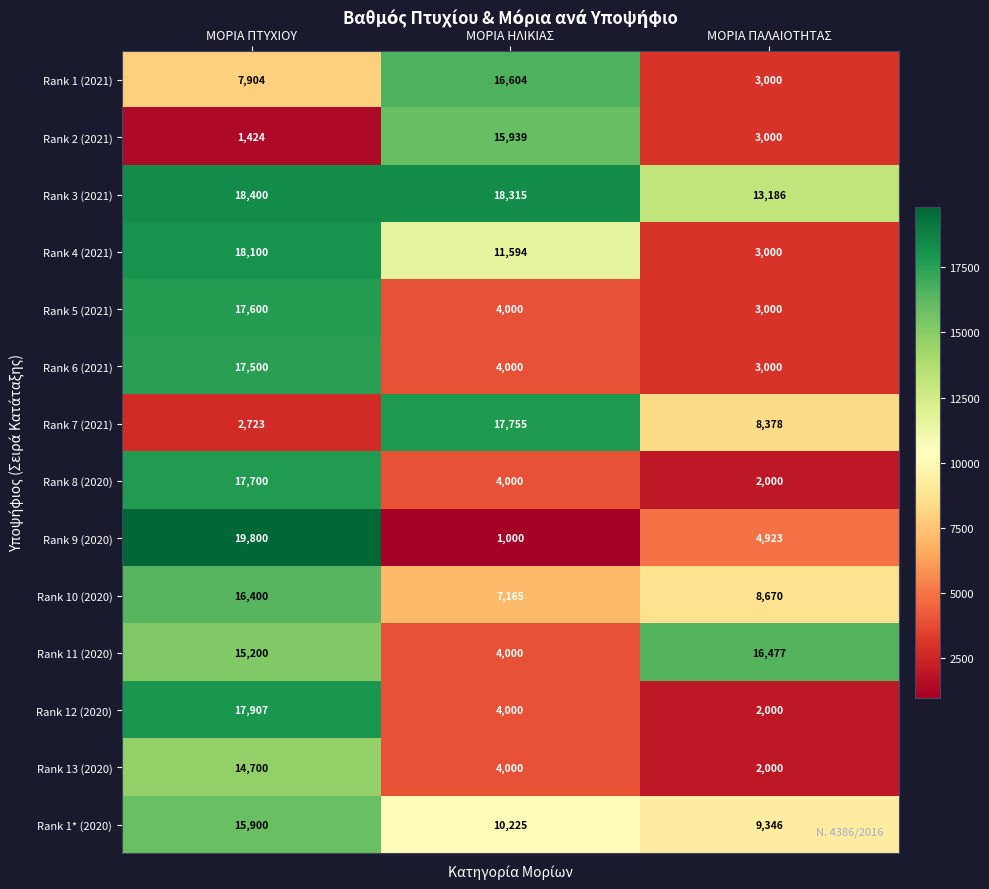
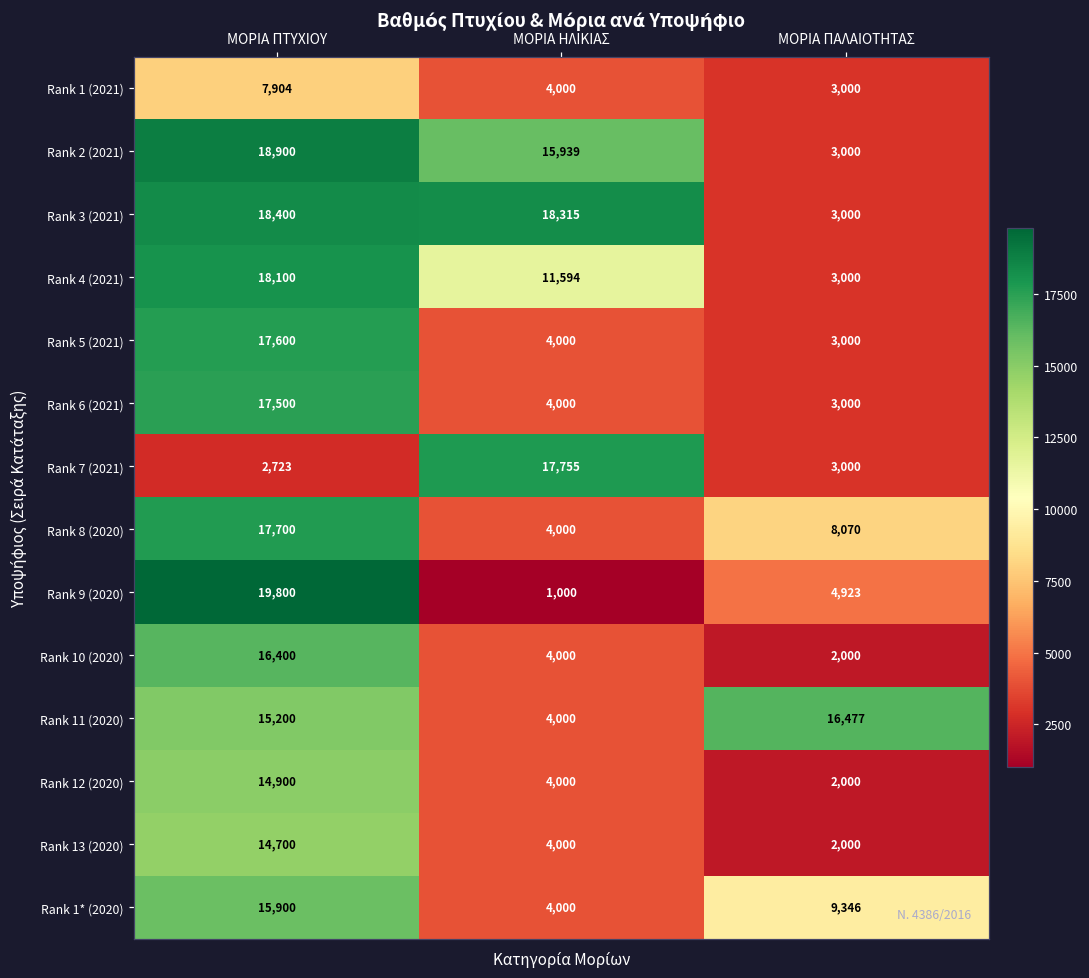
  {
    "Rank 1 (2021)": {
      "ΜΟΡΙΑ ΠΤΥΧΙΟΥ": "7,904",
-     "ΜΟΡΙΑ ΗΛΙΚΙΑΣ": "16,604",
+     "ΜΟΡΙΑ ΗΛΙΚΙΑΣ": "4,000",
      "ΜΟΡΙΑ ΠΑΛΑΙΟΤΗΤΑΣ": "3,000"
    },
    "Rank 2 (2021)": {
-     "ΜΟΡΙΑ ΠΤΥΧΙΟΥ": "1,424",
+     "ΜΟΡΙΑ ΠΤΥΧΙΟΥ": "18,900",
      "ΜΟΡΙΑ ΗΛΙΚΙΑΣ": "15,939",
      "ΜΟΡΙΑ ΠΑΛΑΙΟΤΗΤΑΣ": "3,000"
    },
    "Rank 3 (2021)": {
      "ΜΟΡΙΑ ΠΤΥΧΙΟΥ": "18,400",
      "ΜΟΡΙΑ ΗΛΙΚΙΑΣ": "18,315",
-     "ΜΟΡΙΑ ΠΑΛΑΙΟΤΗΤΑΣ": "13,186"
+     "ΜΟΡΙΑ ΠΑΛΑΙΟΤΗΤΑΣ": "3,000"
    },
    "Rank 4 (2021)": {
      "ΜΟΡΙΑ ΠΤΥΧΙΟΥ": "18,100",
      "ΜΟΡΙΑ ΗΛΙΚΙΑΣ": "11,594",
      "ΜΟΡΙΑ ΠΑΛΑΙΟΤΗΤΑΣ": "3,000"
    },
    "Rank 5 (2021)": {
      "ΜΟΡΙΑ ΠΤΥΧΙΟΥ": "17,600",
      "ΜΟΡΙΑ ΗΛΙΚΙΑΣ": "4,000",
      "ΜΟΡΙΑ ΠΑΛΑΙΟΤΗΤΑΣ": "3,000"
    },
    "Rank 6 (2021)": {
      "ΜΟΡΙΑ ΠΤΥΧΙΟΥ": "17,500",
      "ΜΟΡΙΑ ΗΛΙΚΙΑΣ": "4,000",
      "ΜΟΡΙΑ ΠΑΛΑΙΟΤΗΤΑΣ": "3,000"
    },
    "Rank 7 (2021)": {
      "ΜΟΡΙΑ ΠΤΥΧΙΟΥ": "2,723",
      "ΜΟΡΙΑ ΗΛΙΚΙΑΣ": "17,755",
-     "ΜΟΡΙΑ ΠΑΛΑΙΟΤΗΤΑΣ": "8,378"
+     "ΜΟΡΙΑ ΠΑΛΑΙΟΤΗΤΑΣ": "3,000"
    },
    "Rank 8 (2020)": {
      "ΜΟΡΙΑ ΠΤΥΧΙΟΥ": "17,700",
      "ΜΟΡΙΑ ΗΛΙΚΙΑΣ": "4,000",
-     "ΜΟΡΙΑ ΠΑΛΑΙΟΤΗΤΑΣ": "2,000"
+     "ΜΟΡΙΑ ΠΑΛΑΙΟΤΗΤΑΣ": "8,070"
    },
    "Rank 9 (2020)": {
      "ΜΟΡΙΑ ΠΤΥΧΙΟΥ": "19,800",
      "ΜΟΡΙΑ ΗΛΙΚΙΑΣ": "1,000",
      "ΜΟΡΙΑ ΠΑΛΑΙΟΤΗΤΑΣ": "4,923"
    },
    "Rank 10 (2020)": {
      "ΜΟΡΙΑ ΠΤΥΧΙΟΥ": "16,400",
-     "ΜΟΡΙΑ ΗΛΙΚΙΑΣ": "7,165",
-     "ΜΟΡΙΑ ΠΑΛΑΙΟΤΗΤΑΣ": "8,670"
+     "ΜΟΡΙΑ ΗΛΙΚΙΑΣ": "4,000",
+     "ΜΟΡΙΑ ΠΑΛΑΙΟΤΗΤΑΣ": "2,000"
    },
    "Rank 11 (2020)": {
      "ΜΟΡΙΑ ΠΤΥΧΙΟΥ": "15,200",
      "ΜΟΡΙΑ ΗΛΙΚΙΑΣ": "4,000",
      "ΜΟΡΙΑ ΠΑΛΑΙΟΤΗΤΑΣ": "16,477"
    },
    "Rank 12 (2020)": {
-     "ΜΟΡΙΑ ΠΤΥΧΙΟΥ": "17,907",
+     "ΜΟΡΙΑ ΠΤΥΧΙΟΥ": "14,900",
      "ΜΟΡΙΑ ΗΛΙΚΙΑΣ": "4,000",
      "ΜΟΡΙΑ ΠΑΛΑΙΟΤΗΤΑΣ": "2,000"
    },
    "Rank 13 (2020)": {
      "ΜΟΡΙΑ ΠΤΥΧΙΟΥ": "14,700",
      "ΜΟΡΙΑ ΗΛΙΚΙΑΣ": "4,000",
      "ΜΟΡΙΑ ΠΑΛΑΙΟΤΗΤΑΣ": "2,000"
    },
    "Rank 1* (2020)": {
      "ΜΟΡΙΑ ΠΤΥΧΙΟΥ": "15,900",
-     "ΜΟΡΙΑ ΗΛΙΚΙΑΣ": "10,225"
+     "ΜΟΡΙΑ ΗΛΙΚΙΑΣ": "4,000"
    }
  }
